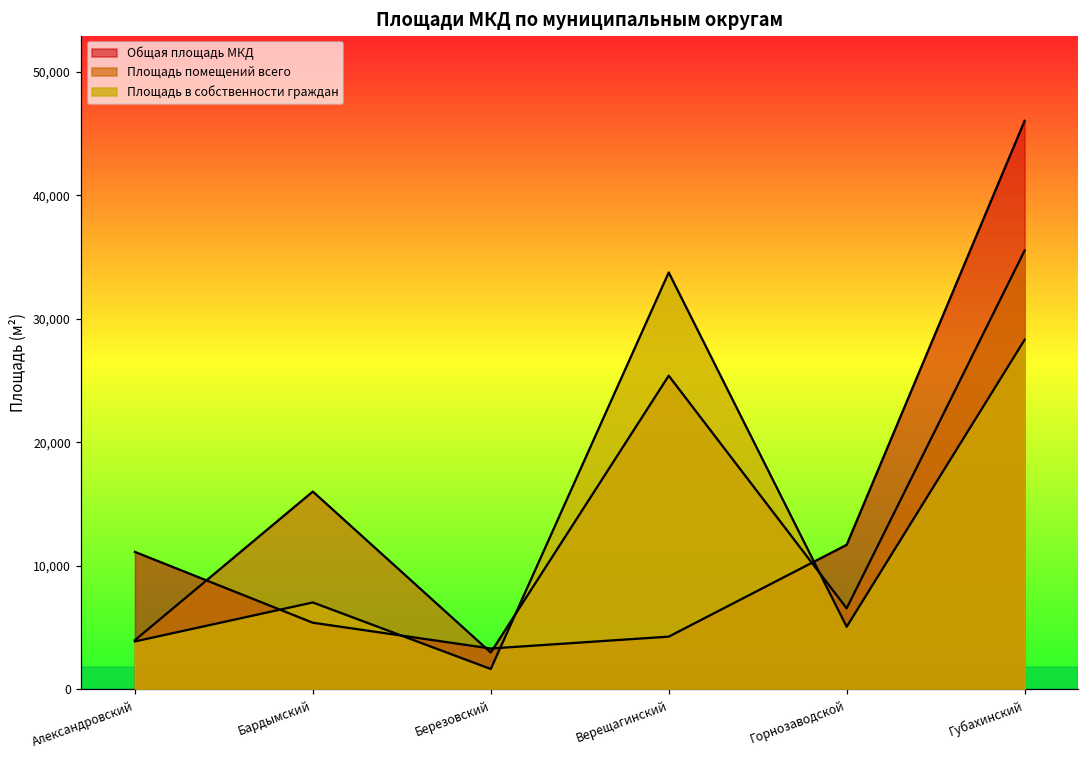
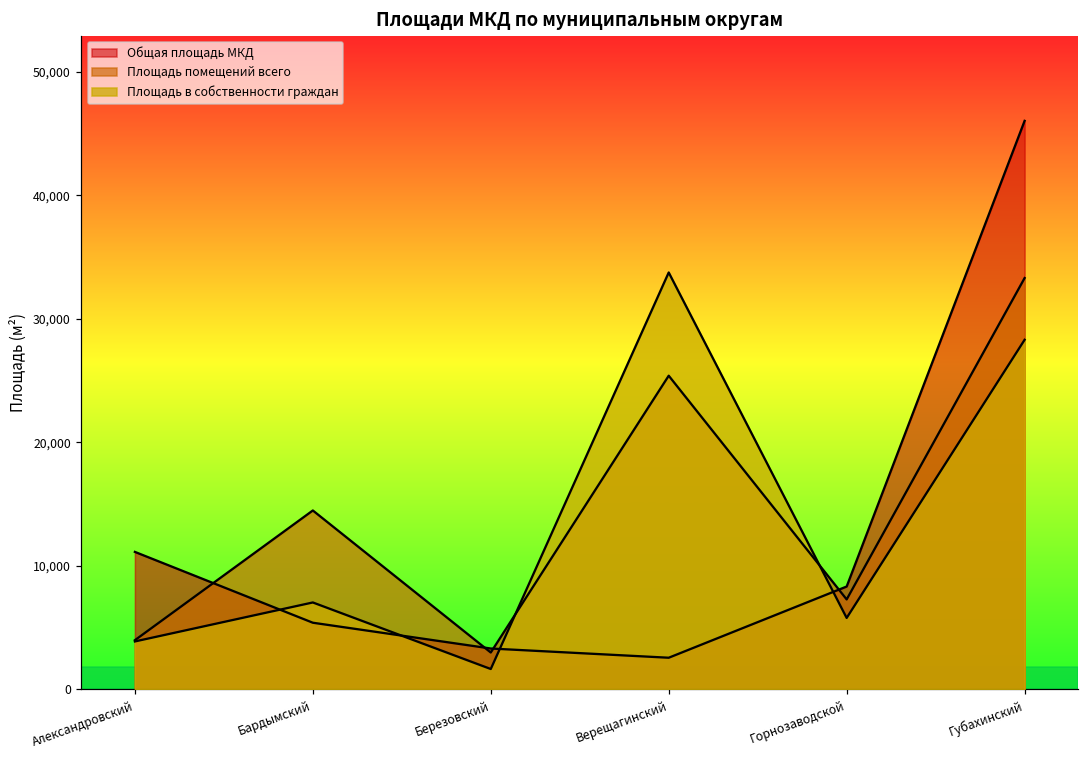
  {
    "Общая площадь МКД": {
      "Александровский": "11,100",
      "Бардымский": "5,400",
      "Березовский": "3,300",
-     "Верещагинский": "4,300",
-     "Горнозаводской": "11,700",
+     "Верещагинский": "2,600",
+     "Горнозаводской": "8,300",
      "Губахинский": "46,000"
    },
    "Площадь помещений всего": {
-     "Бардымский": "16,000",
+     "Бардымский": "14,500",
      "Березовский": "3,000",
      "Верещагинский": "25,400",
-     "Горнозаводской": "6,600",
-     "Губахинский": "35,500"
+     "Горнозаводской": "7,300",
+     "Губахинский": "33,300"
    },
    "Площадь в собственности граждан": {
      "Бардымский": "7,000",
      "Верещагинский": "33,800",
-     "Горнозаводской": "5,100",
+     "Горнозаводской": "5,800",
      "Губахинский": "28,300"
    }
  }
